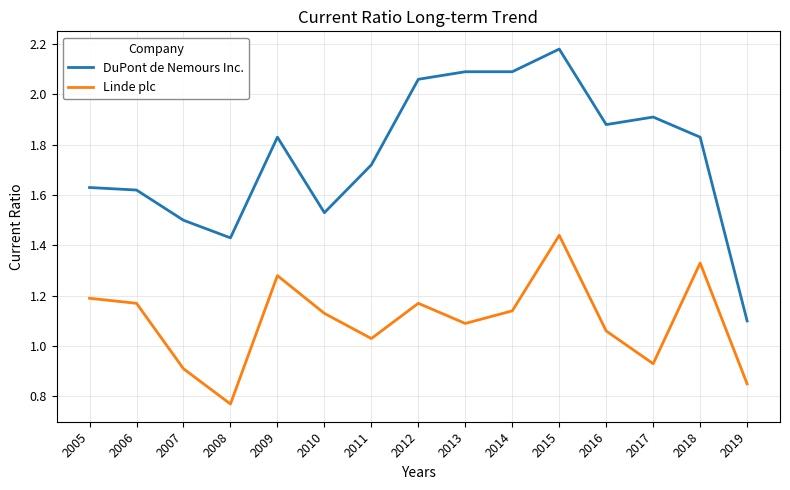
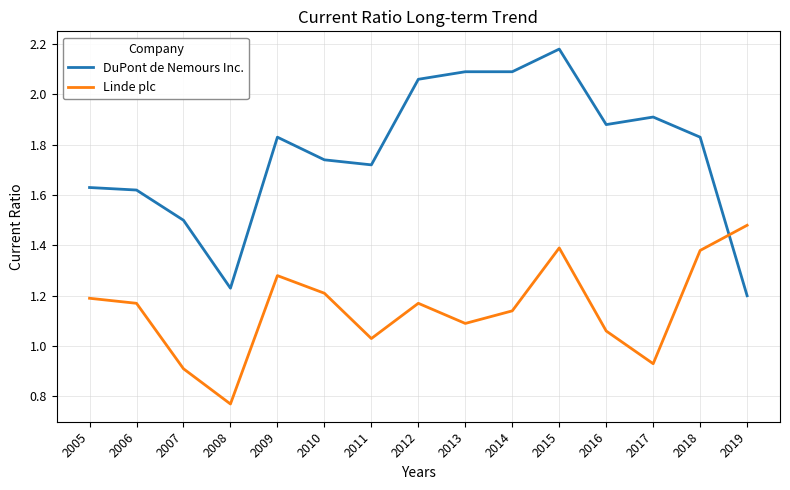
  {
    "DuPont de Nemours Inc.": {
      "2005": 1.63,
      "2006": 1.62,
      "2007": 1.50,
-     "2008": 1.43,
+     "2008": 1.23,
      "2009": 1.83,
-     "2010": 1.53,
+     "2010": 1.74,
      "2011": 1.72,
      "2012": 2.06,
      "2013": 2.09,
      "2014": 2.09,
      "2015": 2.18,
      "2016": 1.88,
      "2017": 1.91,
      "2018": 1.83,
-     "2019": 1.1
+     "2019": 1.2
    },
    "Linde plc": {
      "2005": 1.19,
      "2006": 1.17,
      "2007": 0.91,
      "2008": 0.77,
      "2009": 1.28,
-     "2010": 1.13,
+     "2010": 1.21,
      "2011": 1.03,
      "2012": 1.17,
      "2013": 1.09,
      "2014": 1.14,
-     "2015": 1.44,
+     "2015": 1.39,
      "2016": 1.06,
      "2017": 0.93,
-     "2018": 1.33,
-     "2019": 0.85
+     "2018": 1.38,
+     "2019": 1.48
    }
  }
